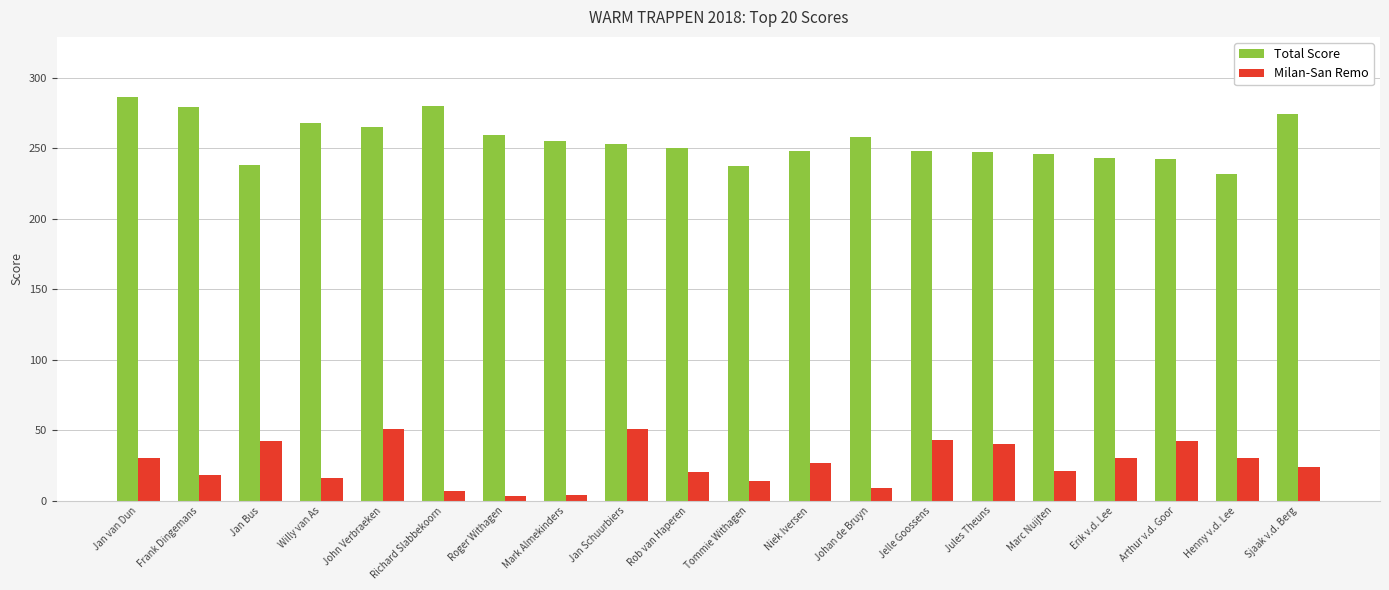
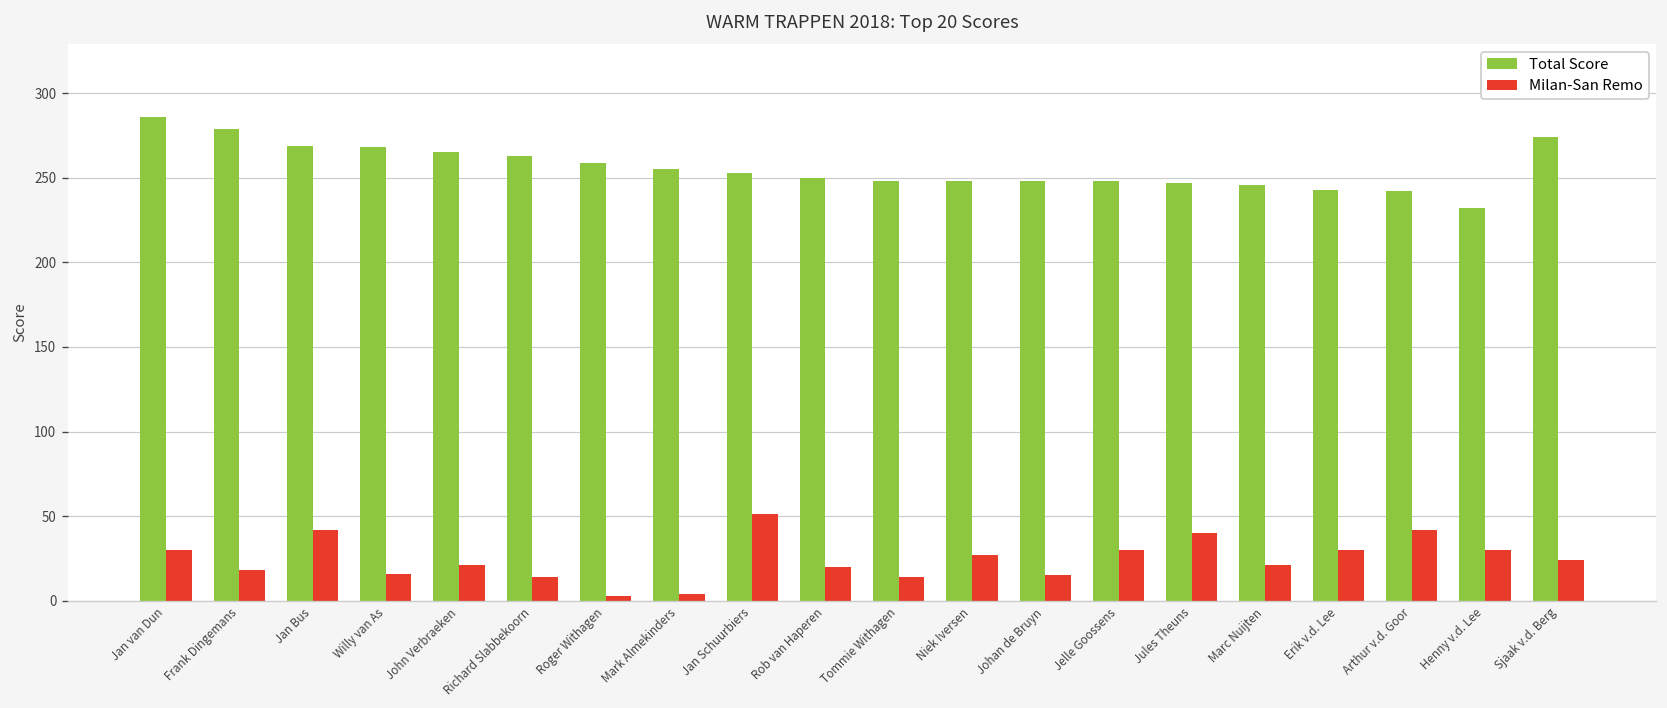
  {
    "Total Score": {
      "Jan van Dun": 286,
      "Frank Dingemans": 279,
-     "Jan Bus": 238,
+     "Jan Bus": 269,
      "Willy van As": 268,
      "John Verbraeken": 265,
-     "Richard Slabbekoorn": 280,
+     "Richard Slabbekoorn": 263,
      "Roger Withagen": 259,
      "Mark Almekinders": 255,
      "Jan Schuurbiers": 253,
      "Rob van Haperen": 250,
-     "Tommie Withagen": 237,
+     "Tommie Withagen": 248,
      "Niek Iversen": 248,
-     "Johan de Bruyn": 258,
+     "Johan de Bruyn": 248,
      "Jelle Goossens": 248,
      "Jules Theuns": 247,
      "Marc Nuijten": 246,
      "Erik v.d. Lee": 243,
      "Arthur v.d. Goor": 242,
      "Henny v.d. Lee": 232,
      "Sjaak v.d. Berg": 274
    },
    "Milan-San Remo": {
      "Jan van Dun": 30,
      "Frank Dingemans": 18,
      "Jan Bus": 42,
      "Willy van As": 16,
-     "John Verbraeken": 51,
-     "Richard Slabbekoorn": 7,
+     "John Verbraeken": 21,
+     "Richard Slabbekoorn": 14,
      "Roger Withagen": 3,
      "Mark Almekinders": 4,
      "Jan Schuurbiers": 51,
      "Rob van Haperen": 20,
      "Tommie Withagen": 14,
      "Niek Iversen": 27,
-     "Johan de Bruyn": 9,
-     "Jelle Goossens": 43,
+     "Johan de Bruyn": 15,
+     "Jelle Goossens": 30,
      "Jules Theuns": 40,
      "Marc Nuijten": 21,
      "Erik v.d. Lee": 30,
      "Arthur v.d. Goor": 42,
      "Henny v.d. Lee": 30,
      "Sjaak v.d. Berg": 24
    }
  }
